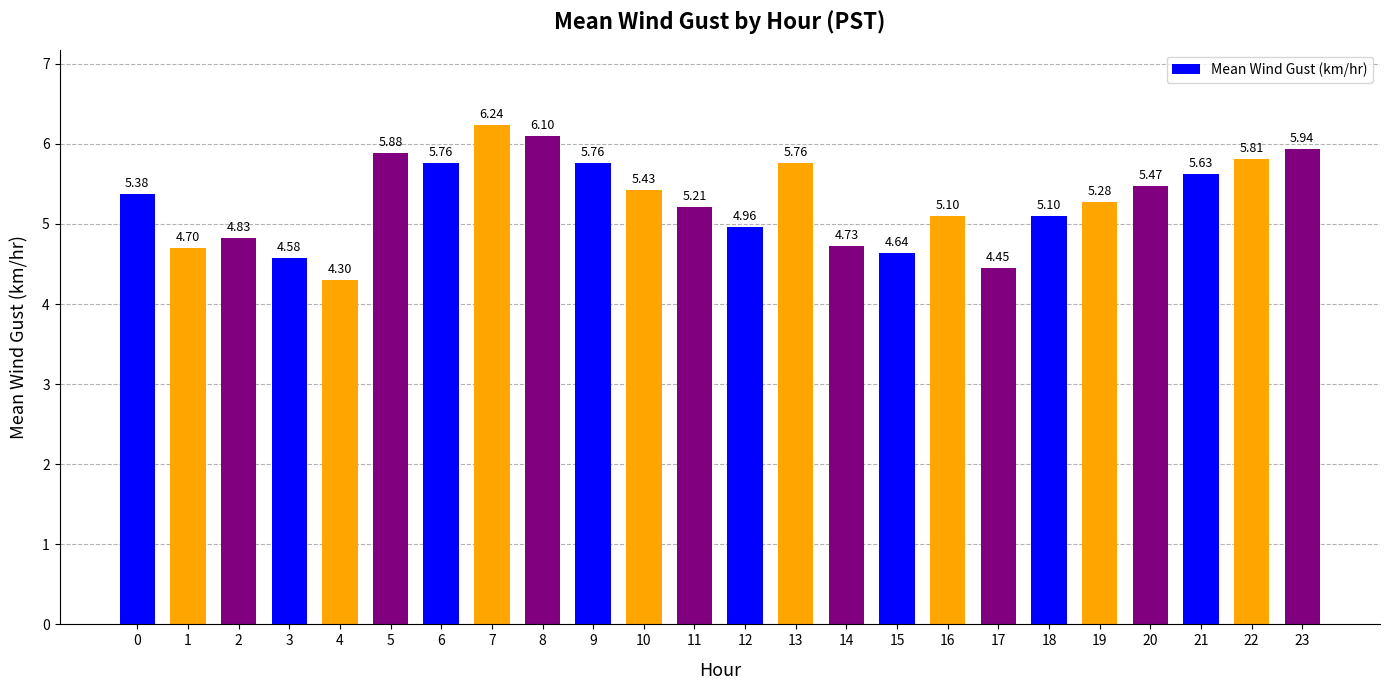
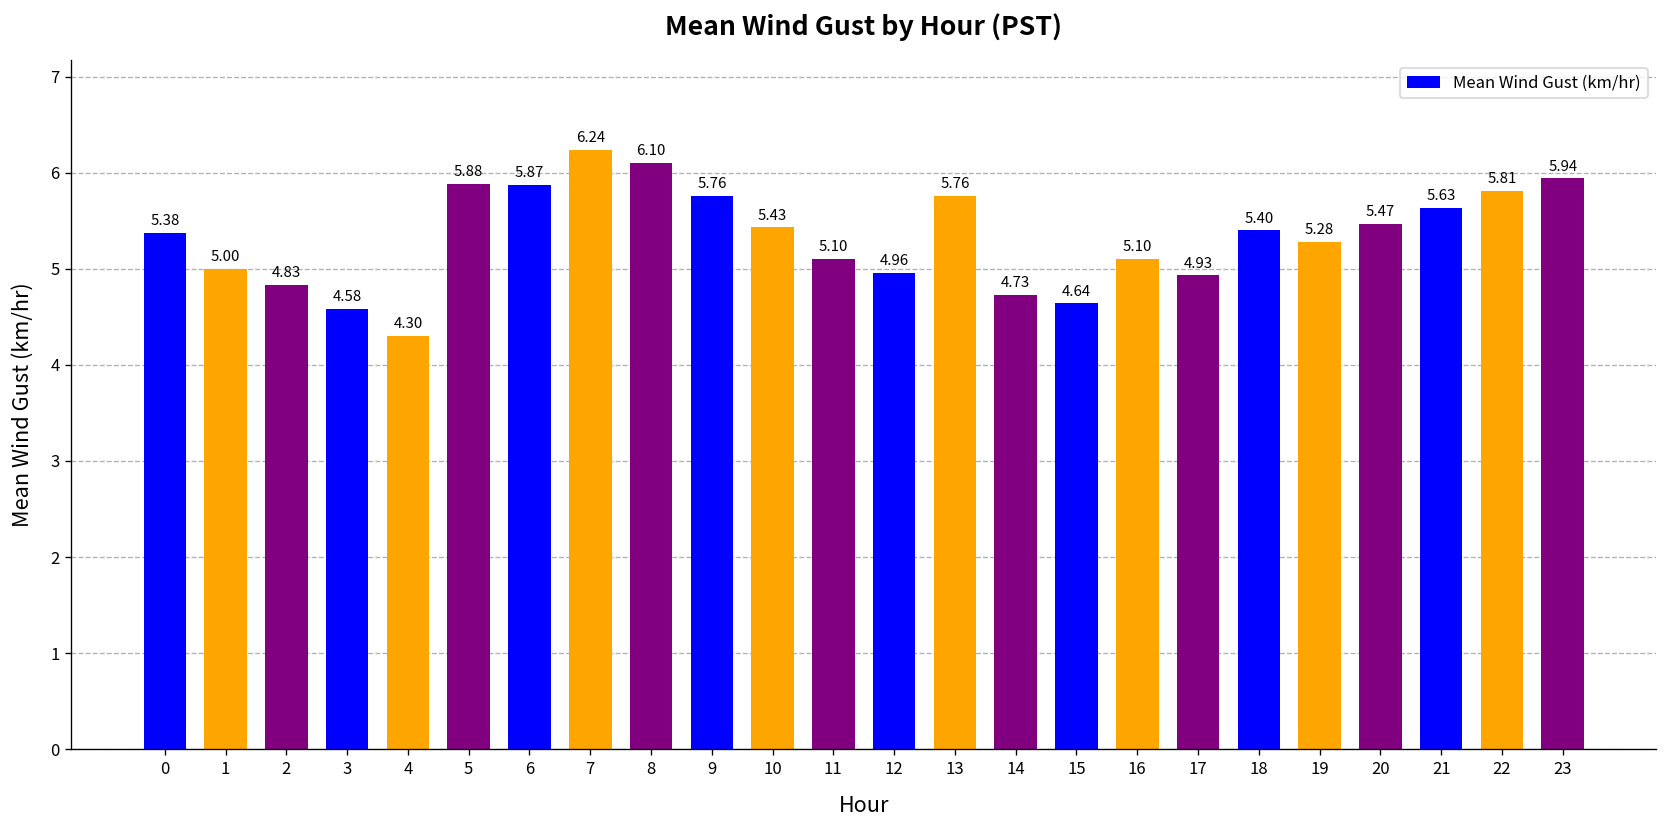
  {
    "0": 5.38,
-   "1": 4.70,
+   "1": 5.00,
    "2": 4.83,
    "3": 4.58,
    "4": 4.30,
    "5": 5.88,
-   "6": 5.76,
+   "6": 5.87,
    "7": 6.24,
    "8": 6.10,
    "9": 5.76,
    "10": 5.43,
-   "11": 5.21,
+   "11": 5.10,
    "12": 4.96,
    "13": 5.76,
    "14": 4.73,
    "15": 4.64,
    "16": 5.10,
-   "17": 4.45,
-   "18": 5.10,
+   "17": 4.93,
+   "18": 5.40,
    "19": 5.28,
    "20": 5.47,
    "21": 5.63,
    "22": 5.81,
    "23": 5.94
  }
